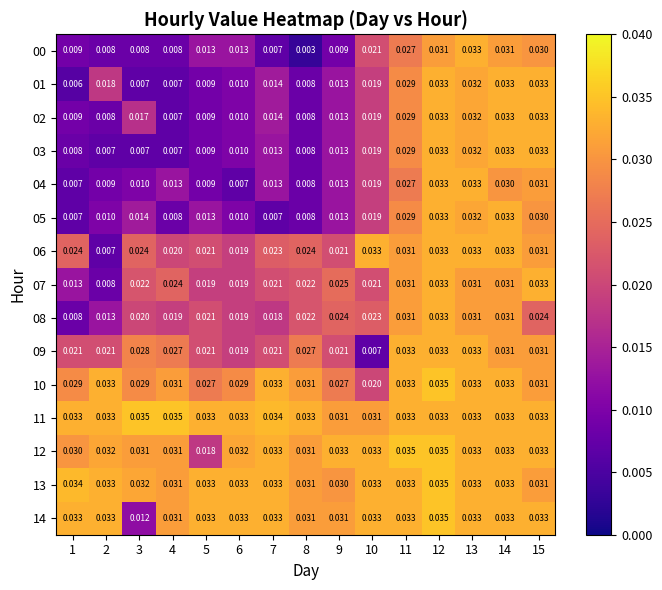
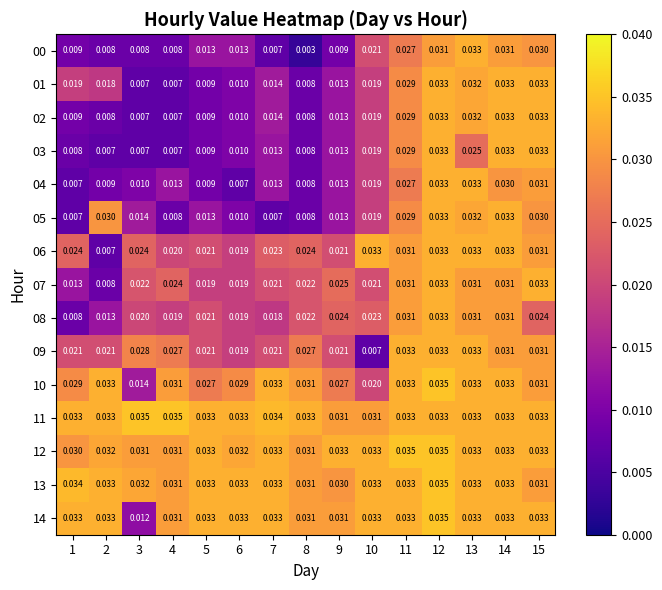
  {
    "01": {
-     "1": 0.006,
+     "1": 0.019,
      "2": 0.018,
      "3": 0.007,
      "4": 0.007,
      "5": 0.009,
      "6": 0.010,
      "7": 0.014,
      "8": 0.008,
      "9": 0.013,
      "10": 0.019,
      "11": 0.029,
      "12": 0.033,
      "13": 0.032,
      "14": 0.033,
      "15": 0.033
    },
    "02": {
      "1": 0.009,
      "2": 0.008,
-     "3": 0.017,
+     "3": 0.007,
      "4": 0.007,
      "5": 0.009,
      "6": 0.010,
      "7": 0.014,
      "8": 0.008,
      "9": 0.013,
      "10": 0.019,
      "11": 0.029,
      "12": 0.033,
      "13": 0.032,
      "14": 0.033,
      "15": 0.033
    },
    "03": {
      "1": 0.008,
      "2": 0.007,
      "3": 0.007,
      "4": 0.007,
      "5": 0.009,
      "6": 0.010,
      "7": 0.013,
      "8": 0.008,
      "9": 0.013,
      "10": 0.019,
      "11": 0.029,
      "12": 0.033,
-     "13": 0.032,
+     "13": 0.025,
      "14": 0.033,
      "15": 0.033
    },
    "05": {
      "1": 0.007,
-     "2": 0.010,
+     "2": 0.030,
      "3": 0.014,
      "4": 0.008,
      "5": 0.013,
      "6": 0.010,
      "7": 0.007,
      "8": 0.008,
      "9": 0.013,
      "10": 0.019,
      "11": 0.029,
      "12": 0.033,
      "13": 0.032,
      "14": 0.033,
      "15": 0.030
    },
    "10": {
      "1": 0.029,
      "2": 0.033,
-     "3": 0.029,
+     "3": 0.014,
      "4": 0.031,
      "5": 0.027,
      "6": 0.029,
      "7": 0.033,
      "8": 0.031,
      "9": 0.027,
      "10": 0.020,
      "11": 0.033,
      "12": 0.035,
      "13": 0.033,
      "14": 0.033,
      "15": 0.031
    },
    "12": {
      "1": 0.030,
      "2": 0.032,
      "3": 0.031,
      "4": 0.031,
-     "5": 0.018,
+     "5": 0.033,
      "6": 0.032,
      "7": 0.033,
      "8": 0.031,
      "9": 0.033,
      "10": 0.033,
      "11": 0.035,
      "12": 0.035,
      "13": 0.033,
      "14": 0.033,
      "15": 0.033
    }
  }
